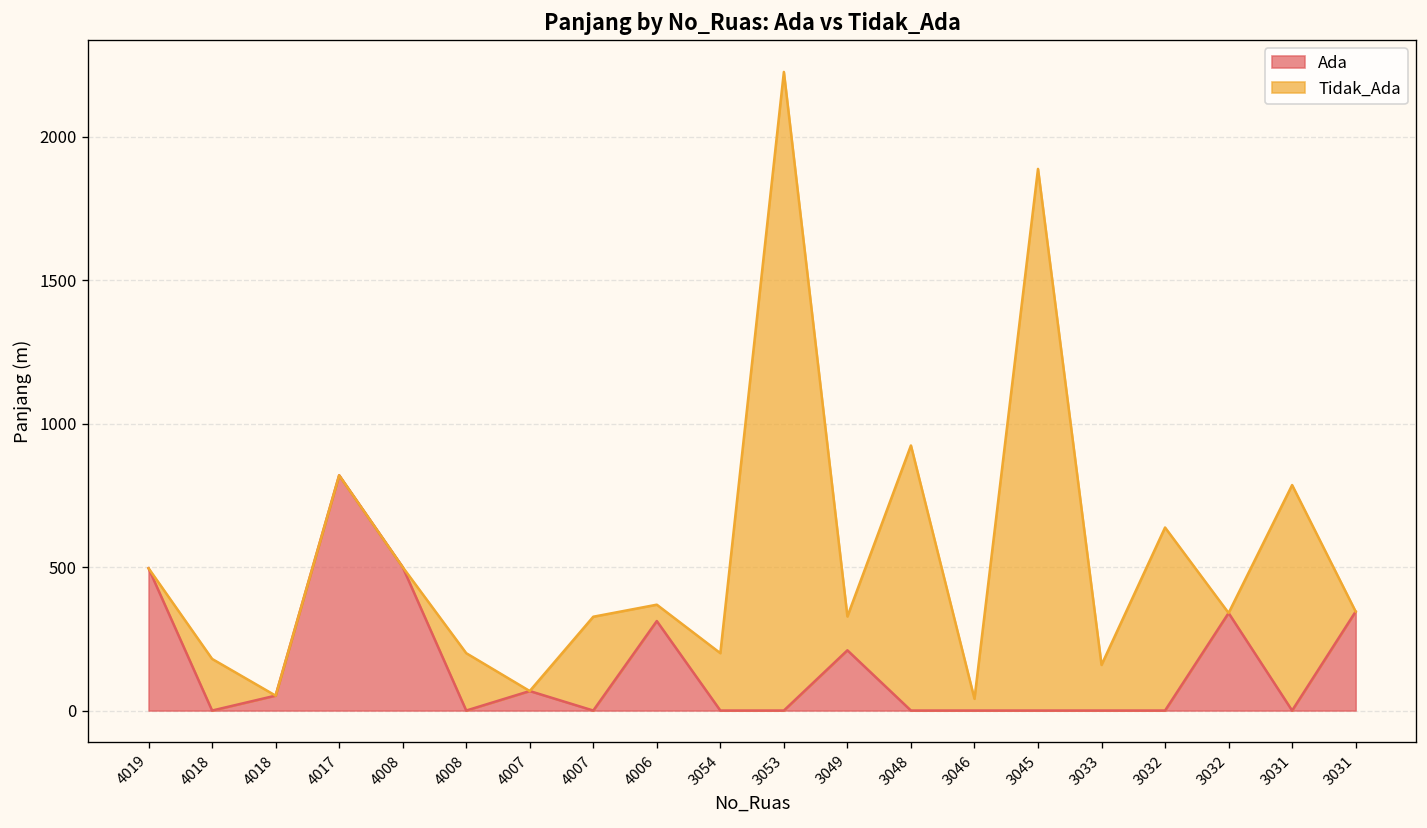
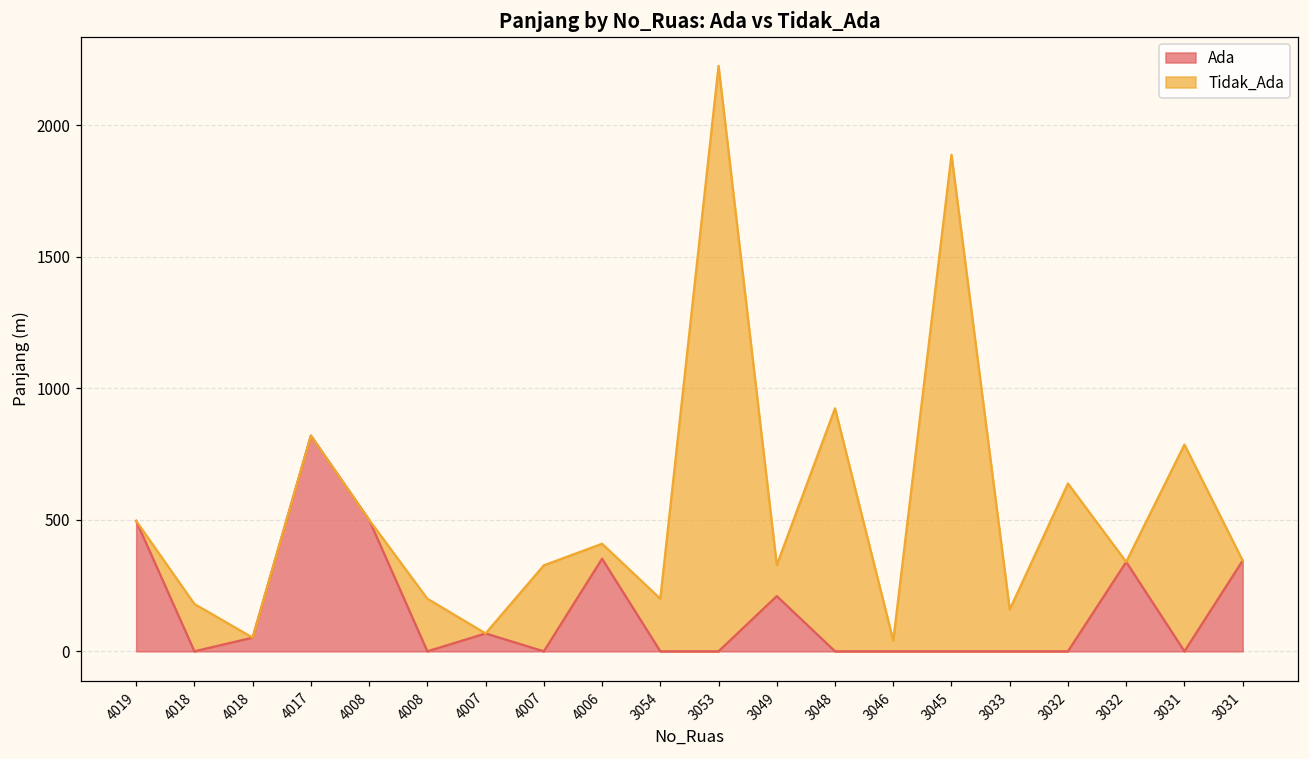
  {
    "Ada": {
-     "4006": 310,
+     "4006": 350,
      "3054": 0,
      "3053": 0,
      "3049": 210,
      "3048": 0,
      "3046": 0,
      "3045": 0,
      "3033": 0
    },
    "Tidak_Ada": {
      "4006": 60,
      "3054": 200,
      "3053": 2230,
      "3049": 120,
      "3048": 920,
      "3046": 40,
      "3045": 1890,
      "3033": 160
    }
  }
